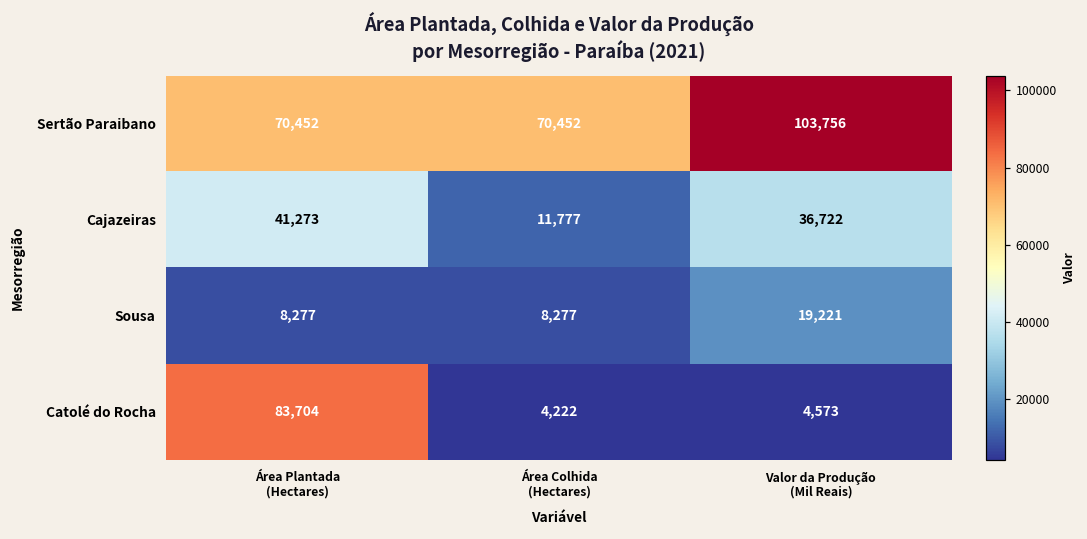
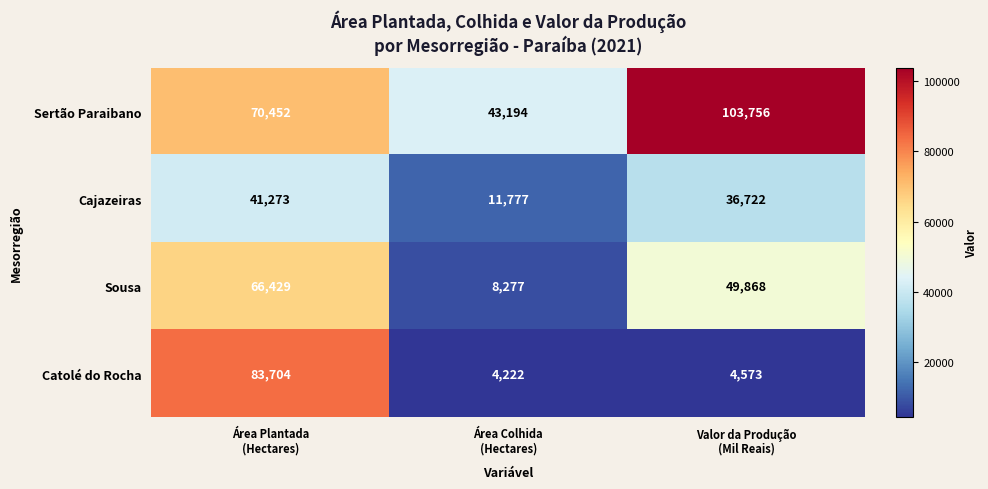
  {
    "Sertão Paraibano": {
      "Área Plantada (Hectares)": "70,452",
-     "Área Colhida (Hectares)": "70,452",
+     "Área Colhida (Hectares)": "43,194",
      "Valor da Produção (Mil Reais)": "103,756"
    },
    "Cajazeiras": {
      "Área Plantada (Hectares)": "41,273",
      "Área Colhida (Hectares)": "11,777",
      "Valor da Produção (Mil Reais)": "36,722"
    },
    "Sousa": {
-     "Área Plantada (Hectares)": "8,277",
+     "Área Plantada (Hectares)": "66,429",
      "Área Colhida (Hectares)": "8,277",
-     "Valor da Produção (Mil Reais)": "19,221"
+     "Valor da Produção (Mil Reais)": "49,868"
    },
    "Catolé do Rocha": {
      "Área Plantada (Hectares)": "83,704",
      "Área Colhida (Hectares)": "4,222",
      "Valor da Produção (Mil Reais)": "4,573"
    }
  }
